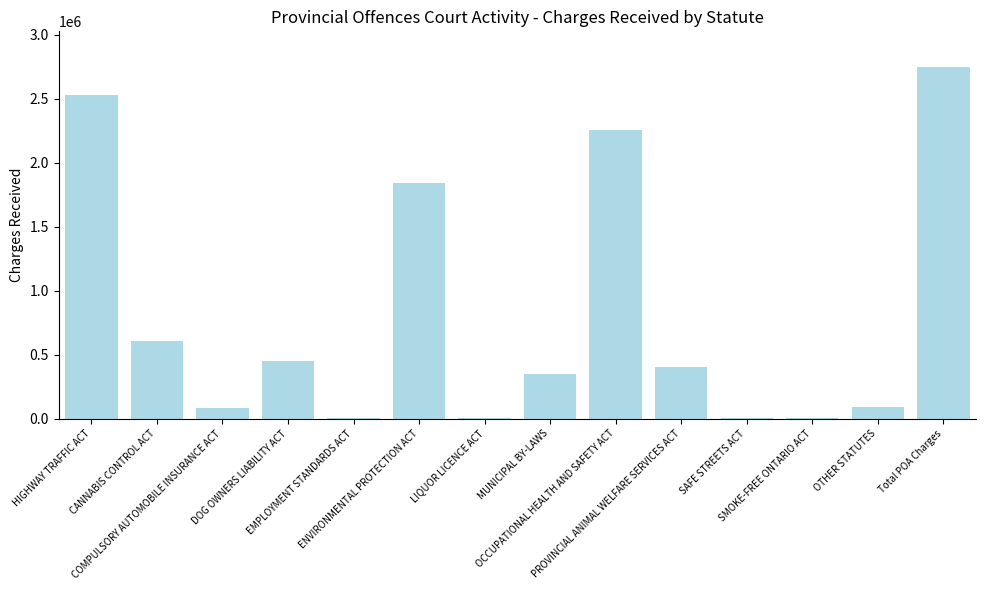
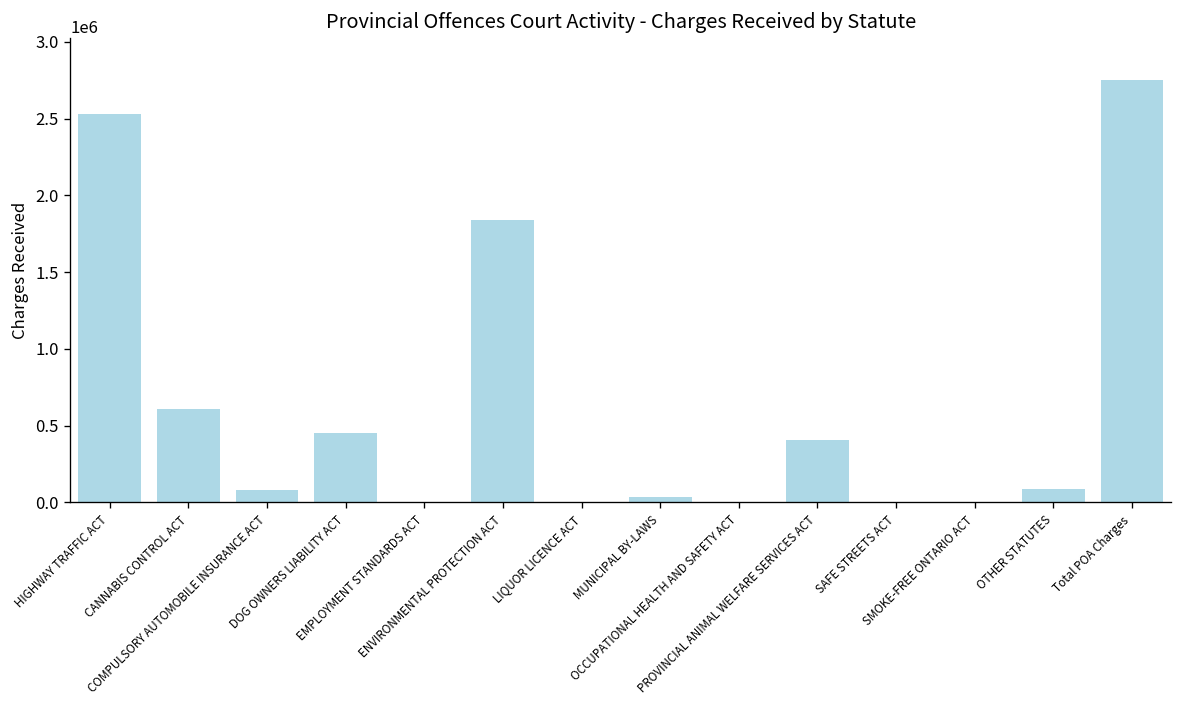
  {
    "HIGHWAY TRAFFIC ACT": 2530000,
    "CANNABIS CONTROL ACT": 610000,
    "COMPULSORY AUTOMOBILE INSURANCE ACT": 80000,
    "DOG OWNERS LIABILITY ACT": 450000,
    "ENVIRONMENTAL PROTECTION ACT": 1840000,
-   "MUNICIPAL BY-LAWS": 350000,
-   "OCCUPATIONAL HEALTH AND SAFETY ACT": 2260000,
+   "MUNICIPAL BY-LAWS": 40000,
+   "OCCUPATIONAL HEALTH AND SAFETY ACT": 0,
    "PROVINCIAL ANIMAL WELFARE SERVICES ACT": 410000,
    "OTHER STATUTES": 90000,
    "Total POA Charges": 2750000
  }
